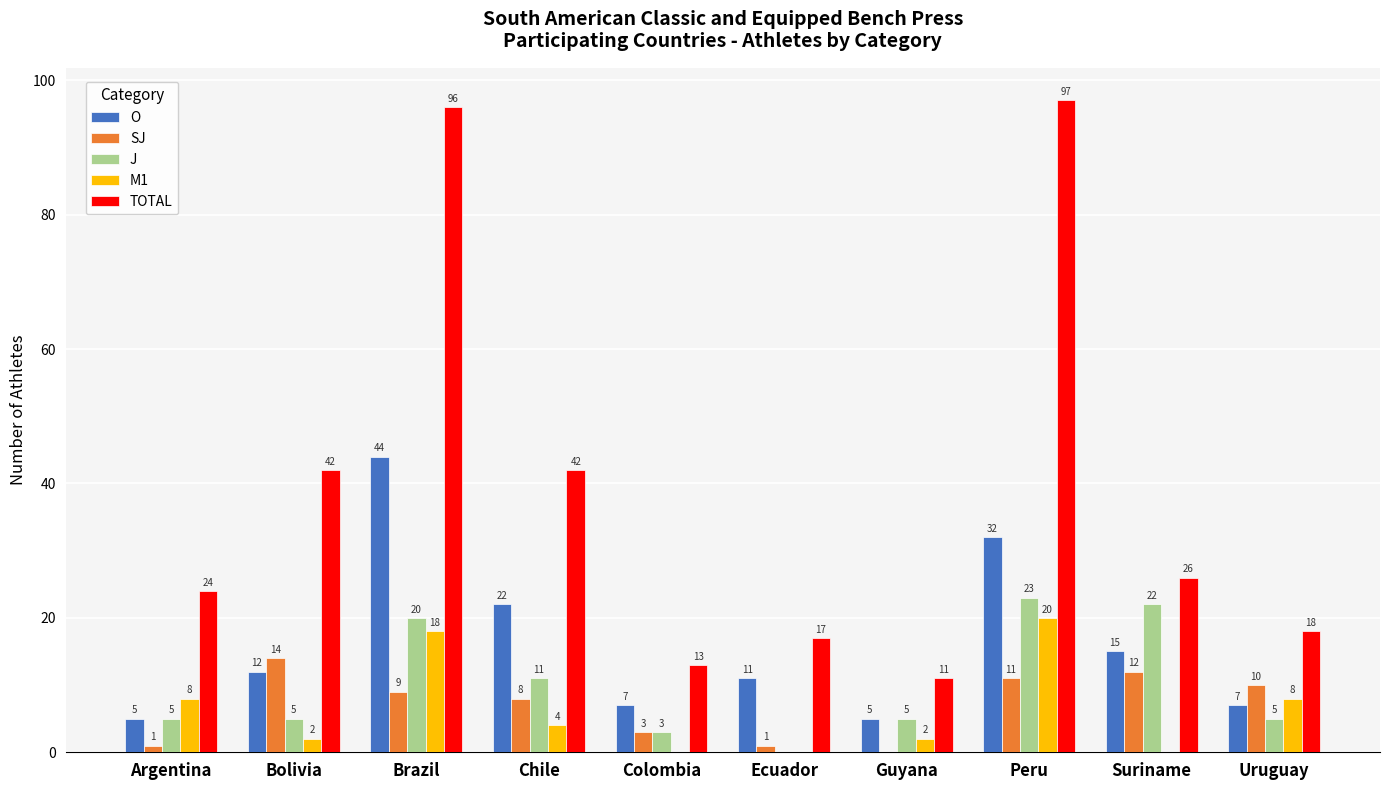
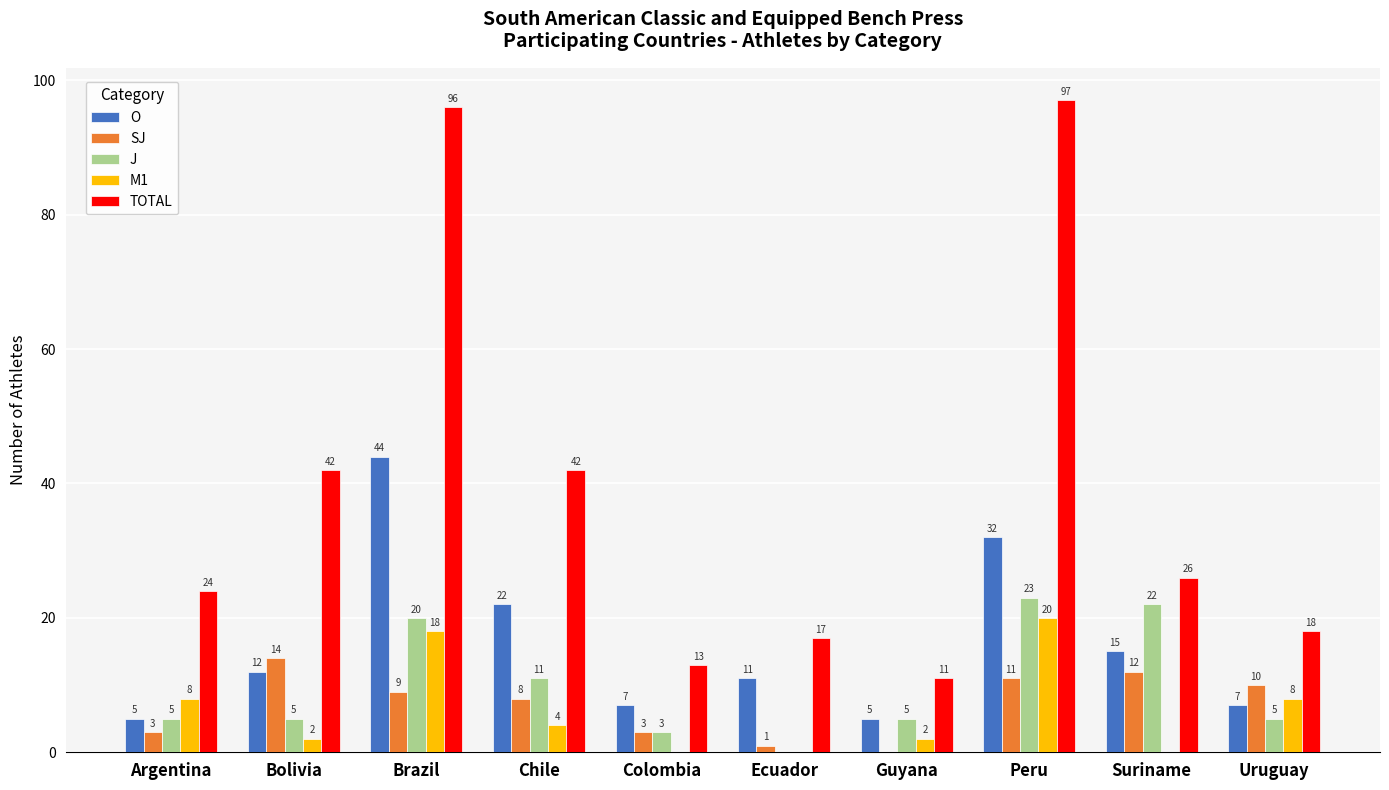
  {
    "O": {
      "Argentina": 5,
      "Bolivia": 12,
      "Brazil": 44,
      "Chile": 22,
      "Colombia": 7,
      "Ecuador": 11,
      "Guyana": 5,
      "Peru": 32,
      "Suriname": 15,
      "Uruguay": 7
    },
    "SJ": {
-     "Argentina": 1,
+     "Argentina": 3,
      "Bolivia": 14,
      "Brazil": 9,
      "Chile": 8,
      "Colombia": 3,
      "Ecuador": 1,
      "Peru": 11,
      "Suriname": 12,
      "Uruguay": 10
    },
    "J": {
      "Argentina": 5,
      "Bolivia": 5,
      "Brazil": 20,
      "Chile": 11,
      "Colombia": 3,
      "Guyana": 5,
      "Peru": 23,
      "Suriname": 22,
      "Uruguay": 5
    },
    "M1": {
      "Argentina": 8,
      "Bolivia": 2,
      "Brazil": 18,
      "Chile": 4,
      "Guyana": 2,
      "Peru": 20,
      "Uruguay": 8
    },
    "TOTAL": {
      "Argentina": 24,
      "Bolivia": 42,
      "Brazil": 96,
      "Chile": 42,
      "Colombia": 13,
      "Ecuador": 17,
      "Guyana": 11,
      "Peru": 97,
      "Suriname": 26,
      "Uruguay": 18
    }
  }
